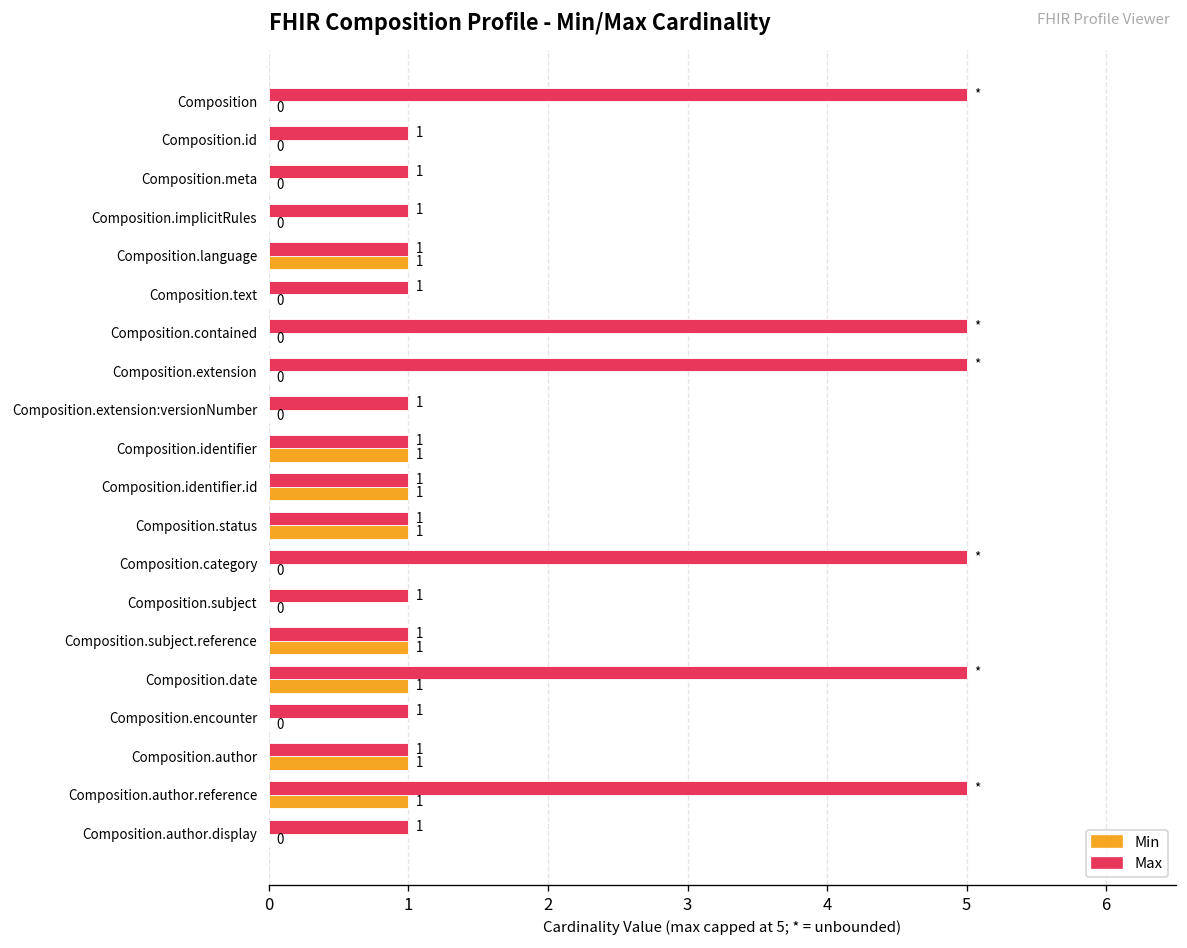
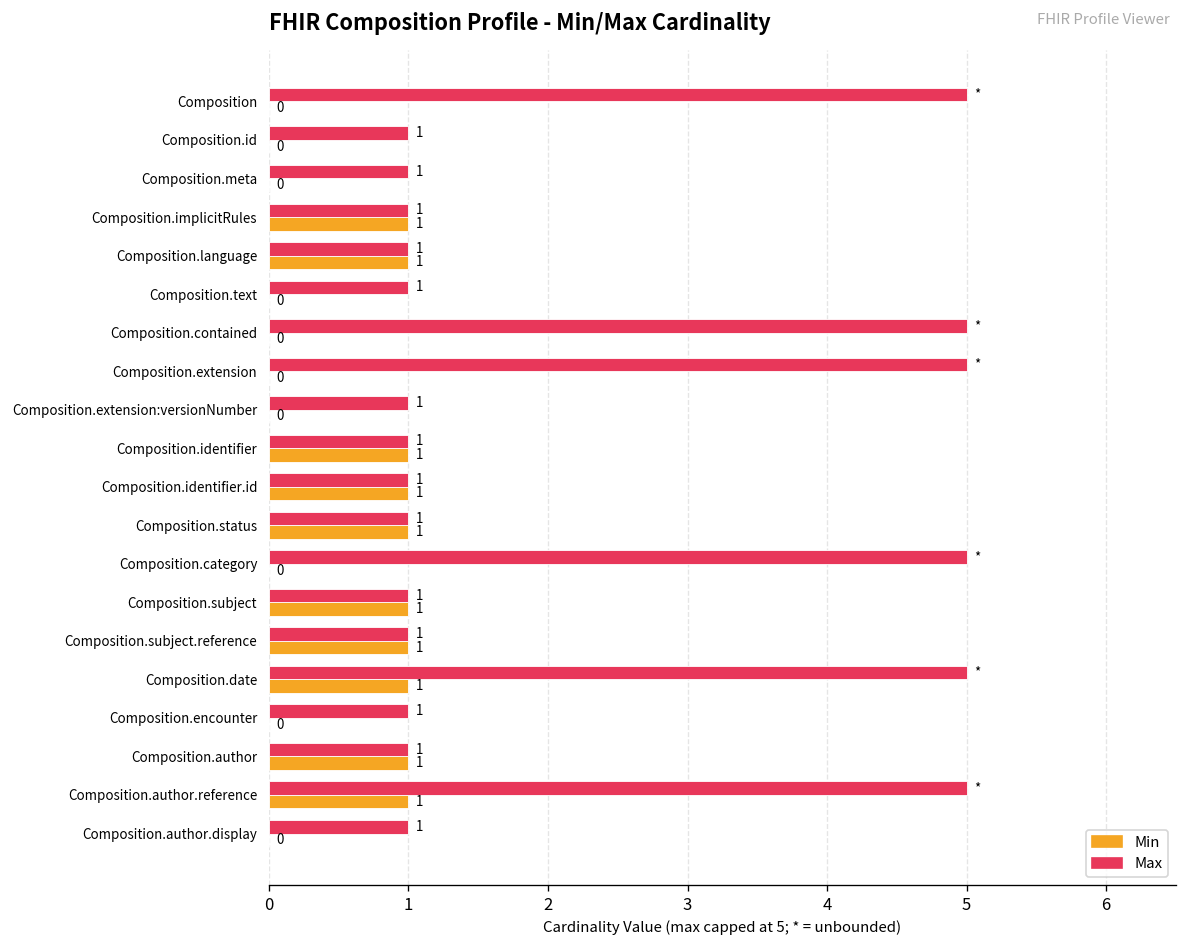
  {
    "Min": {
      "Composition": 0,
      "Composition.id": 0,
      "Composition.meta": 0,
-     "Composition.implicitRules": 0,
+     "Composition.implicitRules": 1,
      "Composition.language": 1,
      "Composition.text": 0,
      "Composition.contained": 0,
      "Composition.extension": 0,
      "Composition.extension:versionNumber": 0,
      "Composition.identifier": 1,
      "Composition.identifier.id": 1,
      "Composition.status": 1,
      "Composition.category": 0,
-     "Composition.subject": 0,
+     "Composition.subject": 1,
      "Composition.subject.reference": 1,
      "Composition.date": 1,
      "Composition.encounter": 0,
      "Composition.author": 1,
      "Composition.author.reference": 1,
      "Composition.author.display": 0
    },
    "Max": {
      "Composition.id": 1,
      "Composition.meta": 1,
      "Composition.implicitRules": 1,
      "Composition.language": 1,
      "Composition.text": 1,
      "Composition.extension:versionNumber": 1,
      "Composition.identifier": 1,
      "Composition.identifier.id": 1,
      "Composition.status": 1,
      "Composition.subject": 1,
      "Composition.subject.reference": 1,
      "Composition.encounter": 1,
      "Composition.author": 1,
      "Composition.author.display": 1
    }
  }
